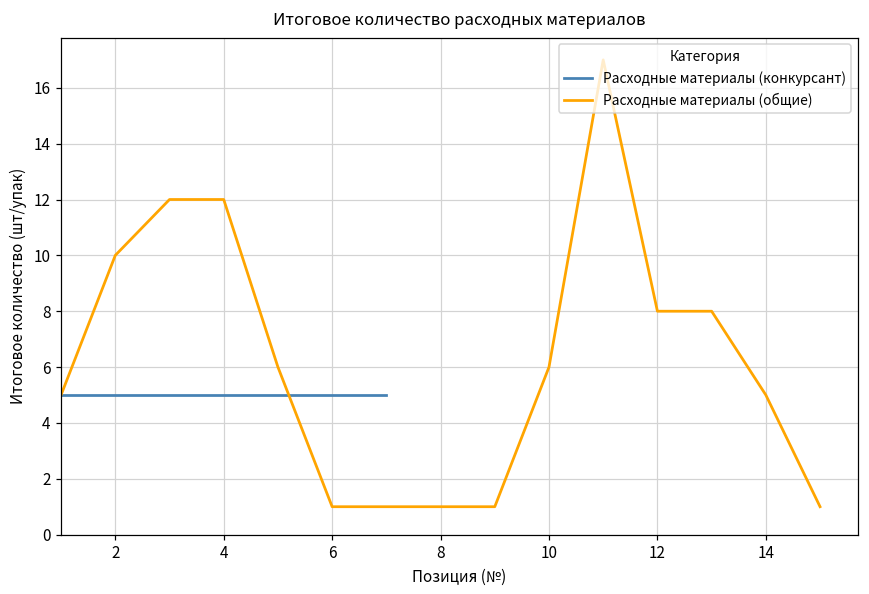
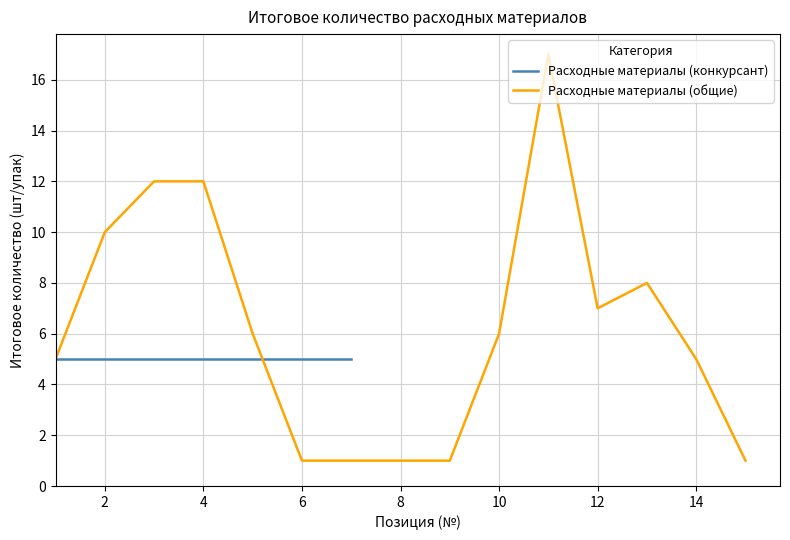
  {
    "Расходные материалы (конкурсант)": {
      "2": 5,
      "4": 5,
      "6": 5
    },
    "Расходные материалы (общие)": {
      "2": 10,
      "4": 12,
      "6": 1,
      "8": 1,
      "10": 6,
-     "12": 8,
+     "12": 7,
      "14": 5
    }
  }
